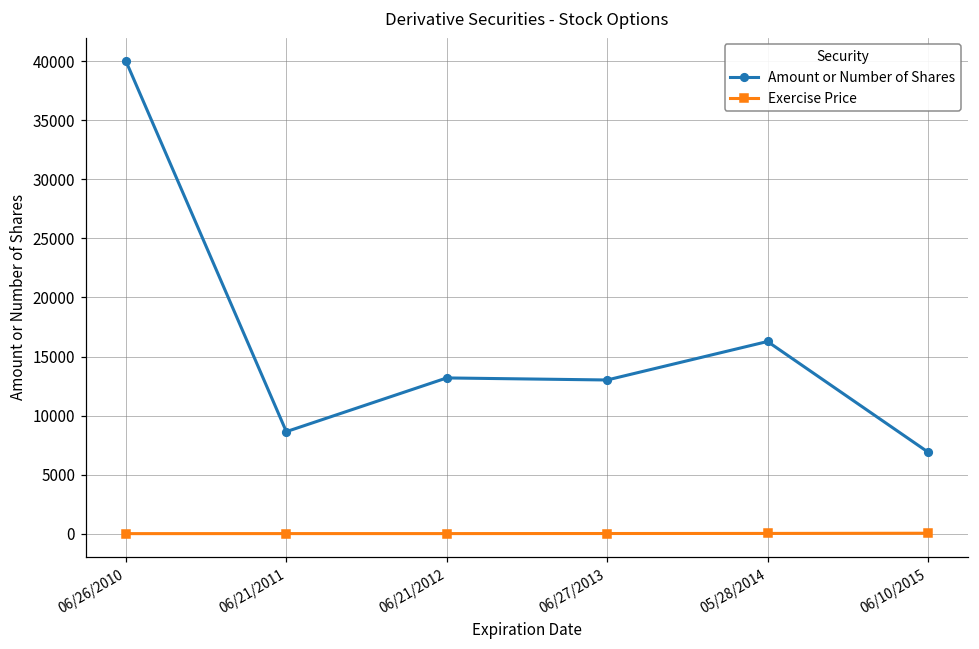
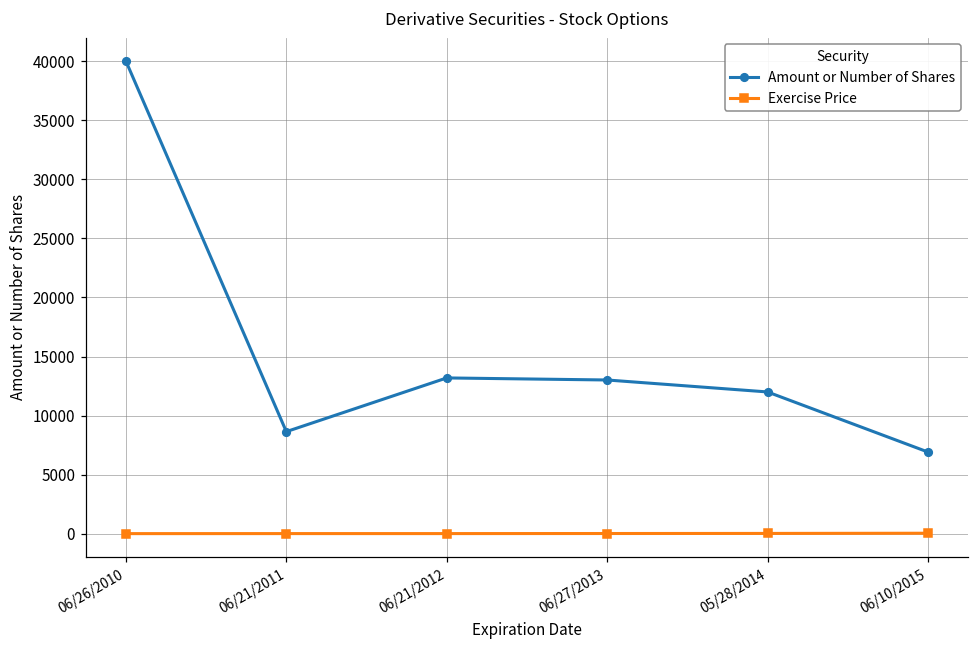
  {
    "Amount or Number of Shares": {
      "06/26/2010": 40000,
      "06/21/2011": 8600,
      "06/21/2012": 13200,
      "06/27/2013": 13000,
-     "05/28/2014": 16300,
+     "05/28/2014": 12000,
      "06/10/2015": 6900
    },
    "Exercise Price": {
      "06/26/2010": 0,
      "06/21/2011": 0,
      "06/21/2012": 0,
      "06/27/2013": 0,
      "05/28/2014": 0,
      "06/10/2015": 0
    }
  }
